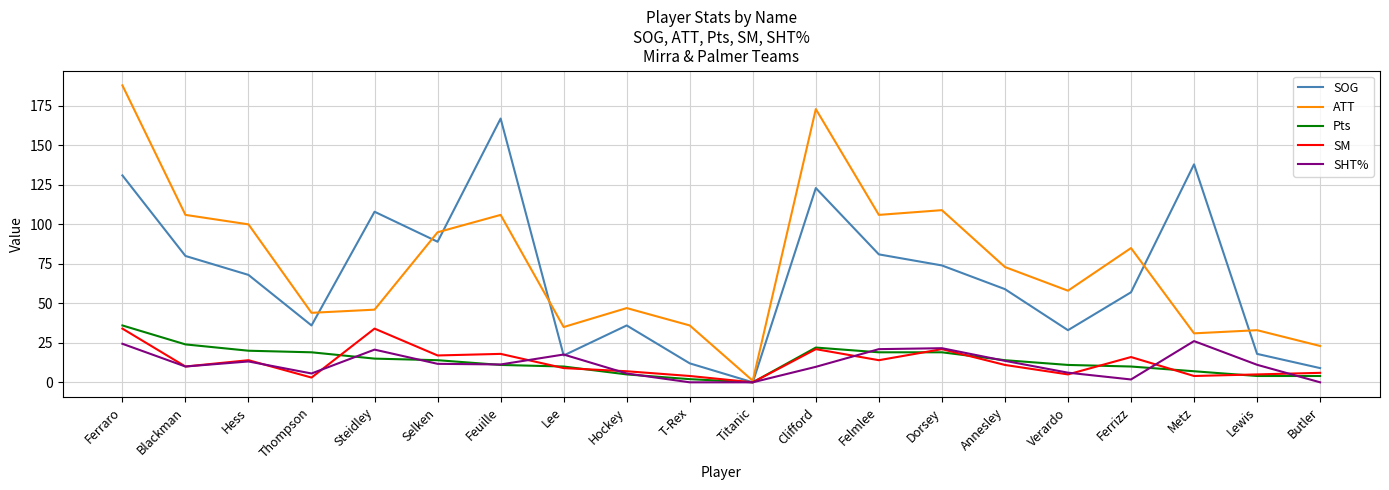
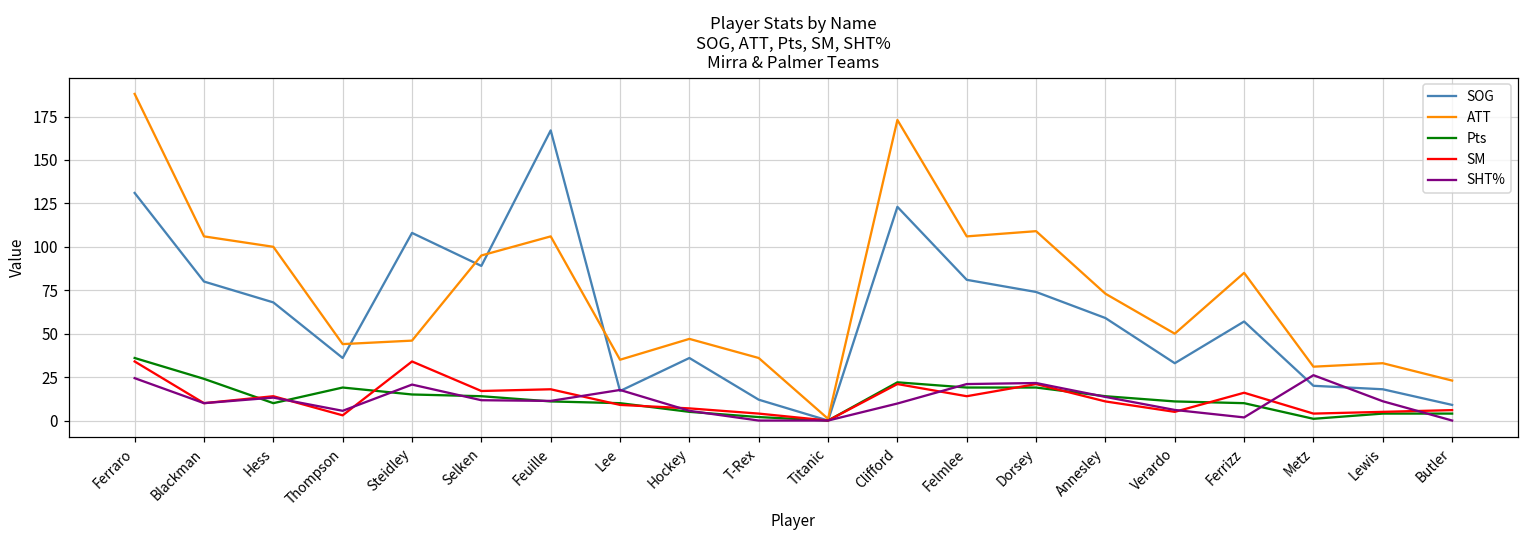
  {
    "SOG": {
      "Ferraro": 131,
      "Blackman": 80,
      "Hess": 68,
      "Thompson": 36,
      "Steidley": 108,
      "Selken": 89,
      "Feuille": 167,
      "Hockey": 36,
      "T-Rex": 12,
      "Clifford": 123,
      "Felmlee": 81,
      "Dorsey": 74,
      "Annesley": 59,
      "Verardo": 33,
      "Ferrizz": 57,
-     "Metz": 138,
+     "Metz": 20,
      "Lewis": 18,
      "Butler": 9
    },
    "ATT": {
      "Ferraro": 188,
      "Blackman": 106,
      "Hess": 100,
      "Thompson": 44,
      "Steidley": 46,
      "Selken": 95,
      "Feuille": 106,
      "Lee": 35,
      "Hockey": 47,
      "T-Rex": 36,
      "Clifford": 173,
      "Felmlee": 106,
      "Dorsey": 109,
      "Annesley": 73,
-     "Verardo": 58,
+     "Verardo": 50,
      "Ferrizz": 85,
      "Metz": 31,
      "Lewis": 33,
      "Butler": 23
    },
    "Pts": {
      "Ferraro": 36,
      "Blackman": 24,
-     "Hess": 20,
+     "Hess": 10,
      "Thompson": 19,
      "Steidley": 15,
      "Selken": 14,
      "T-Rex": 2,
      "Felmlee": 19,
      "Dorsey": 19,
      "Verardo": 11,
      "Ferrizz": 10,
-     "Metz": 7,
+     "Metz": 1,
      "Butler": 4
    },
    "SM": {
      "Ferraro": 34,
      "Thompson": 3,
      "Steidley": 34,
      "Selken": 17,
      "Feuille": 18,
      "T-Rex": 4,
      "Felmlee": 14,
      "Annesley": 11,
      "Ferrizz": 16,
      "Metz": 4,
      "Butler": 6
    },
    "SHT%": {
      "Ferraro": 24,
      "Thompson": 6,
      "Steidley": 21,
      "Selken": 12,
      "T-Rex": 0,
      "Clifford": 10,
      "Felmlee": 21,
      "Ferrizz": 2,
      "Metz": 26,
      "Lewis": 11,
      "Butler": 0
    }
  }
